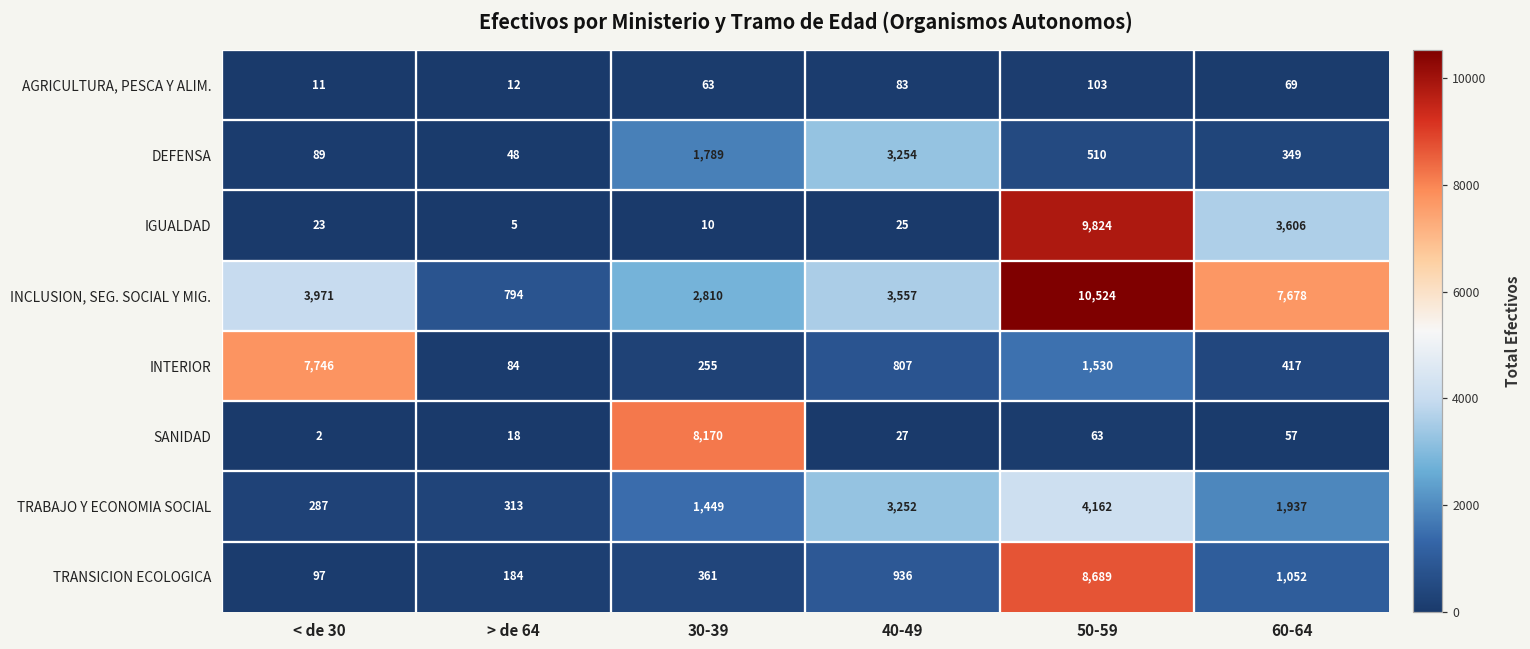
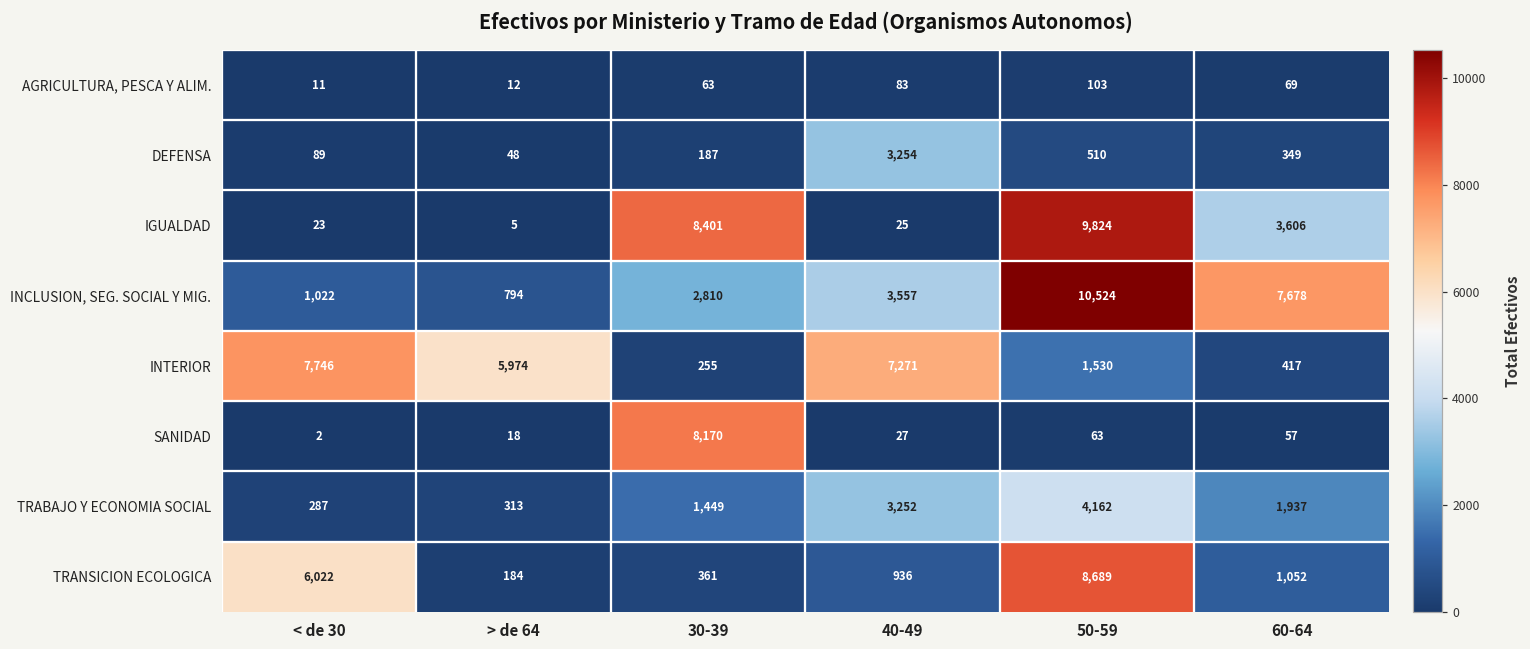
  {
    "AGRICULTURA, PESCA Y ALIM.": {
      "< de 30": "11",
      "> de 64": "12",
      "30-39": "63",
      "40-49": "83",
      "50-59": "103",
      "60-64": "69"
    },
    "DEFENSA": {
      "< de 30": "89",
      "> de 64": "48",
-     "30-39": "1,789",
+     "30-39": "187",
      "40-49": "3,254",
      "50-59": "510",
      "60-64": "349"
    },
    "IGUALDAD": {
      "< de 30": "23",
      "> de 64": "5",
-     "30-39": "10",
+     "30-39": "8,401",
      "40-49": "25",
      "50-59": "9,824",
      "60-64": "3,606"
    },
    "INCLUSION, SEG. SOCIAL Y MIG.": {
-     "< de 30": "3,971",
+     "< de 30": "1,022",
      "> de 64": "794",
      "30-39": "2,810",
      "40-49": "3,557",
      "50-59": "10,524",
      "60-64": "7,678"
    },
    "INTERIOR": {
      "< de 30": "7,746",
-     "> de 64": "84",
+     "> de 64": "5,974",
      "30-39": "255",
-     "40-49": "807",
+     "40-49": "7,271",
      "50-59": "1,530",
      "60-64": "417"
    },
    "SANIDAD": {
      "< de 30": "2",
      "> de 64": "18",
      "30-39": "8,170",
      "40-49": "27",
      "50-59": "63",
      "60-64": "57"
    },
    "TRABAJO Y ECONOMIA SOCIAL": {
      "< de 30": "287",
      "> de 64": "313",
      "30-39": "1,449",
      "40-49": "3,252",
      "50-59": "4,162",
      "60-64": "1,937"
    },
    "TRANSICION ECOLOGICA": {
-     "< de 30": "97",
+     "< de 30": "6,022",
      "> de 64": "184",
      "30-39": "361",
      "40-49": "936",
      "50-59": "8,689",
      "60-64": "1,052"
    }
  }
